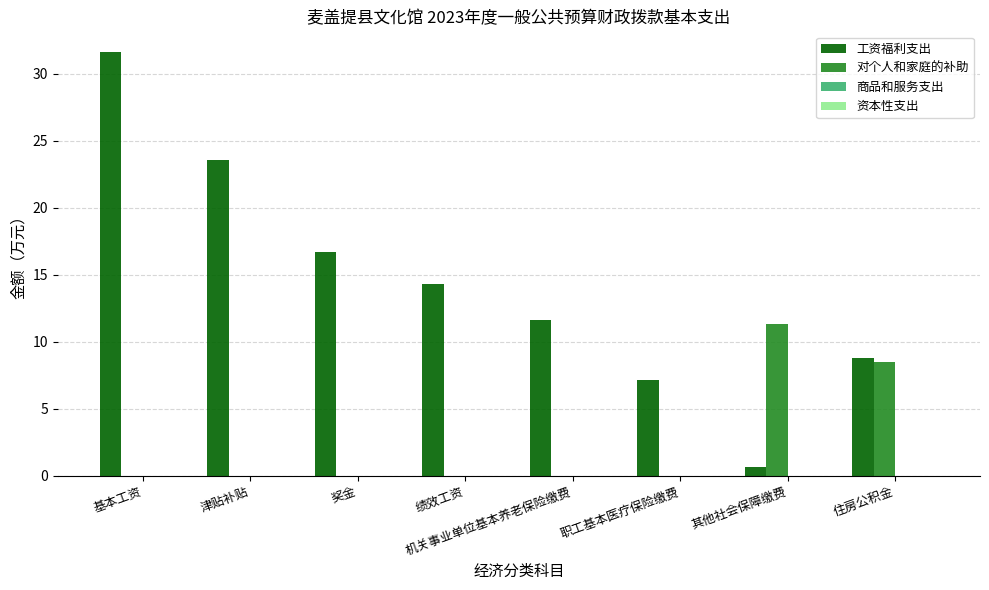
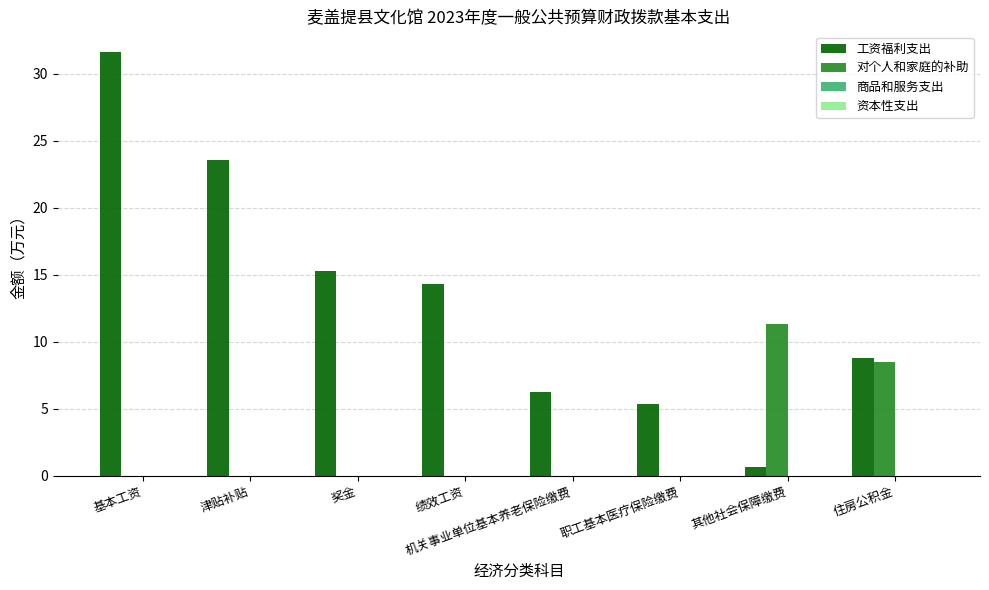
  {
    "工资福利支出": {
      "基本工资": 31.6,
      "津贴补贴": 23.6,
-     "奖金": 16.7,
+     "奖金": 15.3,
      "绩效工资": 14.3,
-     "机关事业单位基本养老保险缴费": 11.6,
-     "职工基本医疗保险缴费": 7.1,
+     "机关事业单位基本养老保险缴费": 6.2,
+     "职工基本医疗保险缴费": 5.4,
      "其他社会保障缴费": 0.7,
      "住房公积金": 8.8
    },
    "对个人和家庭的补助": {
      "基本工资": 0.0,
      "津贴补贴": 0.0,
      "奖金": 0.0,
      "绩效工资": 0.0,
      "机关事业单位基本养老保险缴费": 0.0,
      "职工基本医疗保险缴费": 0.0,
      "其他社会保障缴费": 11.3,
      "住房公积金": 8.5
    },
    "商品和服务支出": {
      "基本工资": 0.0,
      "津贴补贴": 0.0,
      "奖金": 0.0,
      "绩效工资": 0.0,
      "机关事业单位基本养老保险缴费": 0.0,
      "职工基本医疗保险缴费": 0.0,
      "其他社会保障缴费": 0.0,
      "住房公积金": 0.0
    },
    "资本性支出": {
      "基本工资": 0.0,
      "津贴补贴": 0.0,
      "奖金": 0.0,
      "绩效工资": 0.0,
      "机关事业单位基本养老保险缴费": 0.0,
      "职工基本医疗保险缴费": 0.0,
      "其他社会保障缴费": 0.0,
      "住房公积金": 0.0
    }
  }
